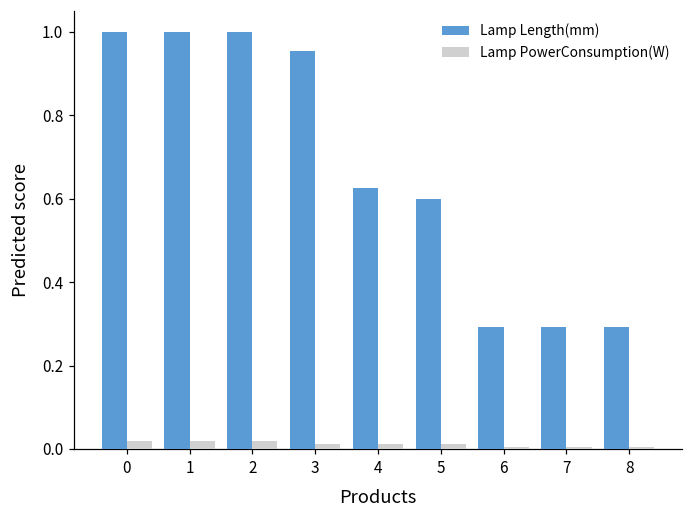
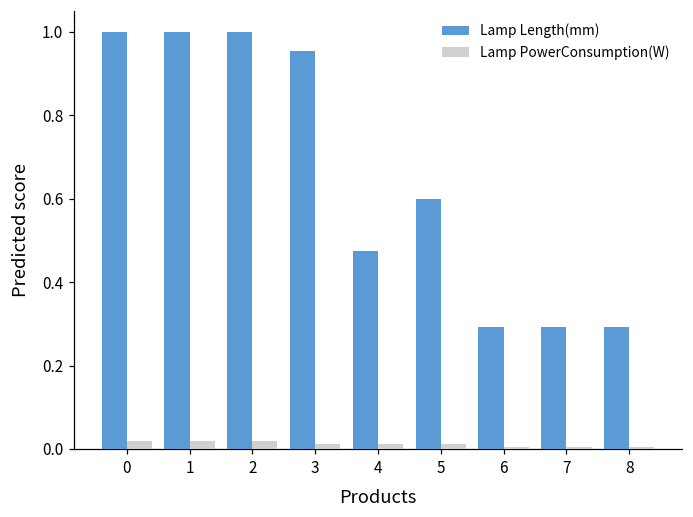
  {
    "Lamp Length(mm)": {
      "0": 1.00,
      "1": 1.00,
      "2": 1.00,
      "3": 0.95,
-     "4": 0.63,
+     "4": 0.48,
      "5": 0.60,
      "6": 0.29,
      "7": 0.29,
      "8": 0.29
    },
    "Lamp PowerConsumption(W)": {
      "0": 0.02,
      "1": 0.02,
      "2": 0.02,
      "3": 0.01,
      "4": 0.01,
      "5": 0.01
    }
  }
